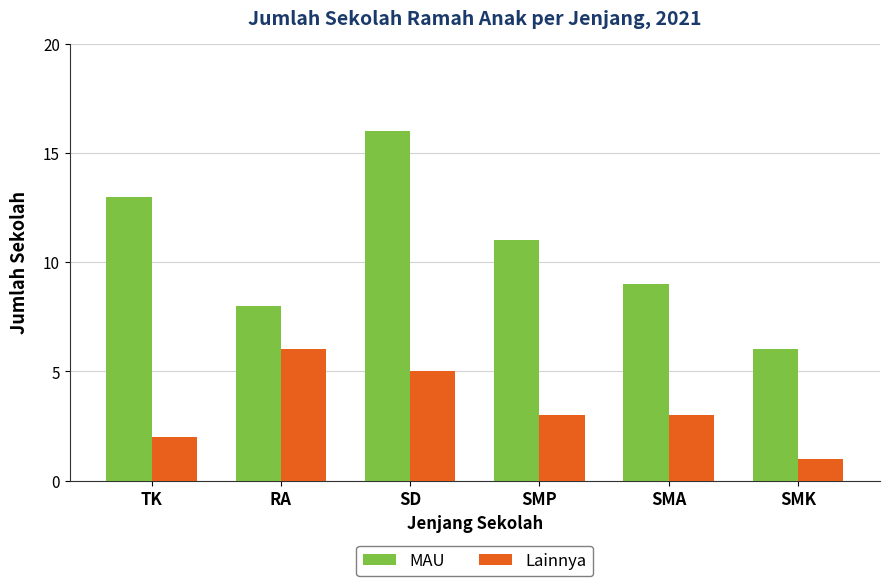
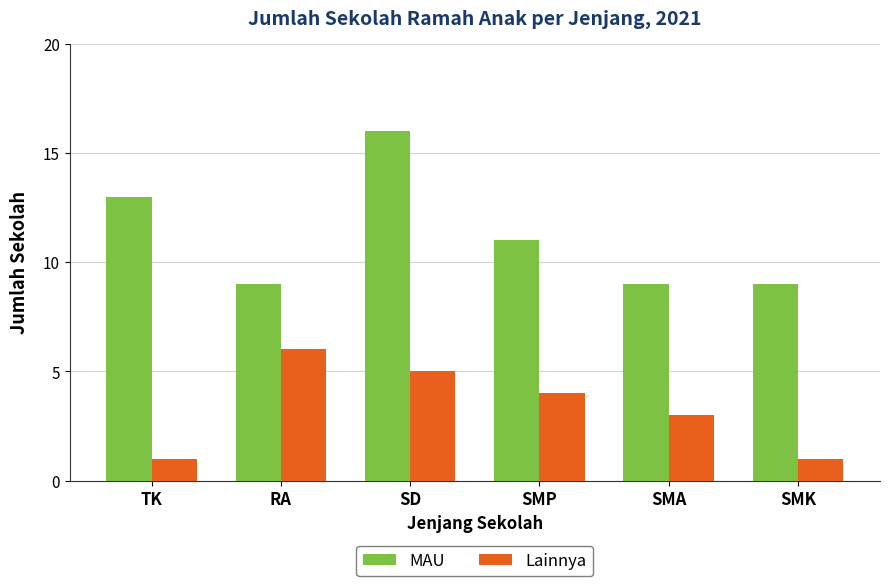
  {
    "MAU": {
      "TK": 13,
-     "RA": 8,
+     "RA": 9,
      "SD": 16,
      "SMP": 11,
      "SMA": 9,
-     "SMK": 6
+     "SMK": 9
    },
    "Lainnya": {
-     "TK": 2,
+     "TK": 1,
      "RA": 6,
      "SD": 5,
-     "SMP": 3,
+     "SMP": 4,
      "SMA": 3,
      "SMK": 1
    }
  }
